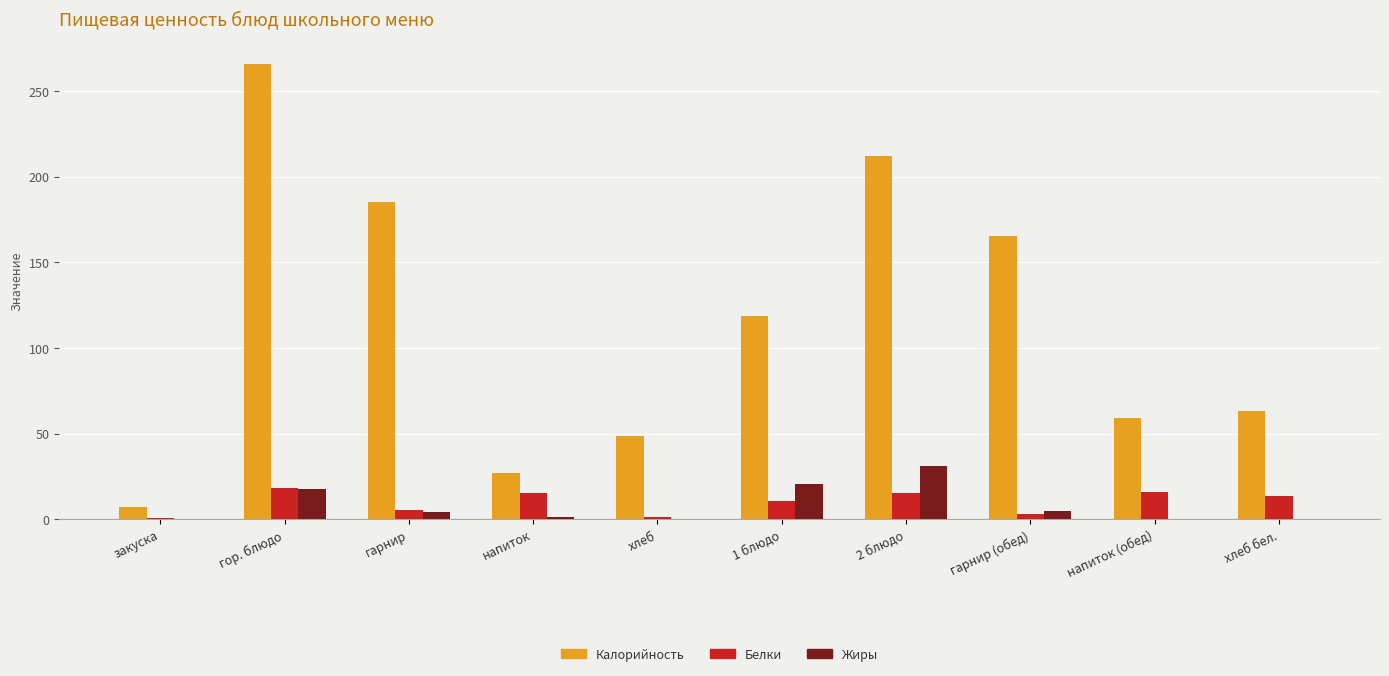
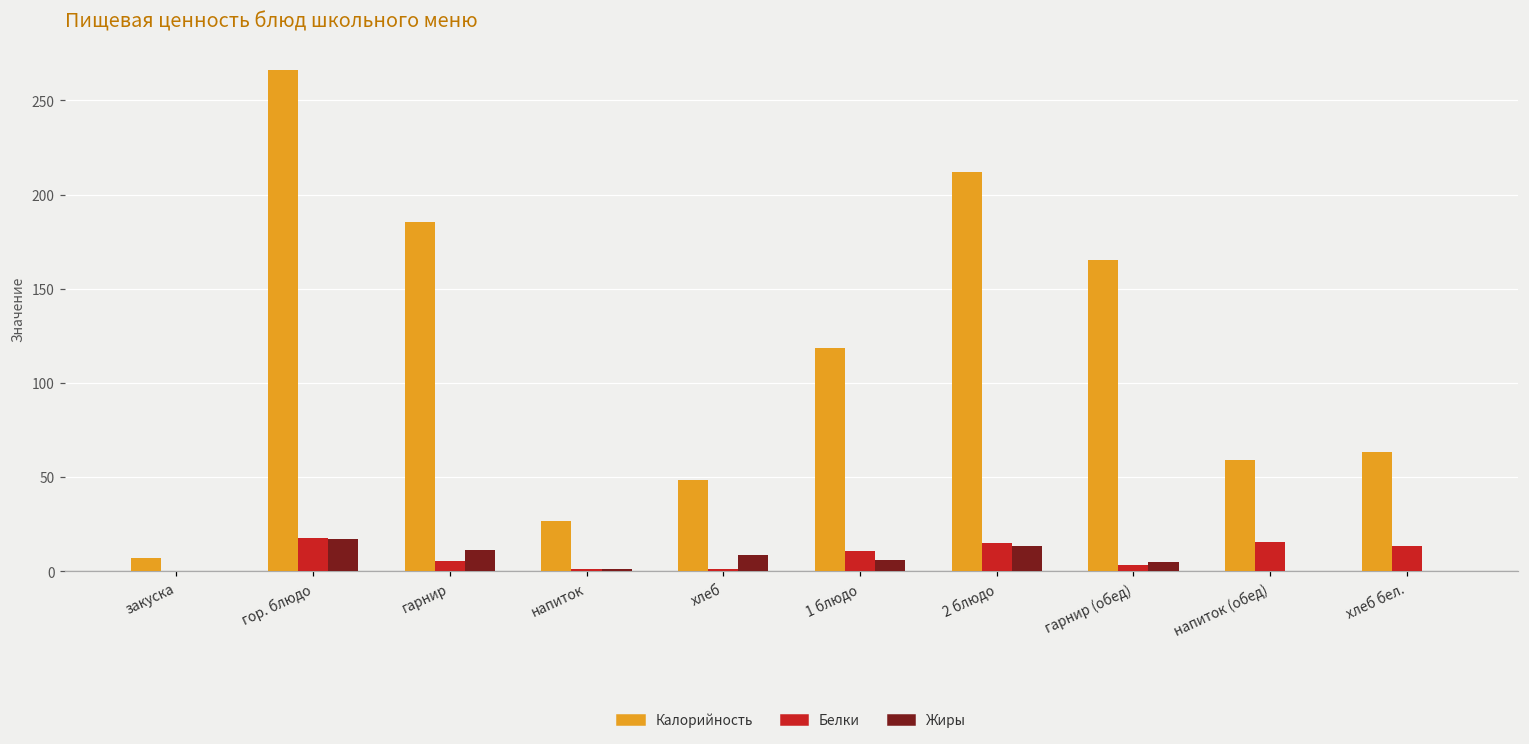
  {
    "Калорийность": {
      "закуска": 7,
      "гор. блюдо": 266,
      "гарнир": 185,
      "напиток": 27,
      "хлеб": 49,
      "1 блюдо": 119,
      "2 блюдо": 212,
      "гарнир (обед)": 165,
      "напиток (обед)": 59,
      "хлеб бел.": 63
    },
    "Белки": {
      "гор. блюдо": 18,
      "гарнир": 5,
-     "напиток": 15,
+     "напиток": 1,
      "хлеб": 2,
      "1 блюдо": 11,
      "2 блюдо": 15,
      "гарнир (обед)": 3,
      "напиток (обед)": 16,
      "хлеб бел.": 14
    },
    "Жиры": {
      "гор. блюдо": 17,
-     "гарнир": 4,
-     "хлеб": 0,
-     "1 блюдо": 21,
-     "2 блюдо": 31,
+     "гарнир": 11,
+     "хлеб": 9,
+     "1 блюдо": 6,
+     "2 блюдо": 14,
      "гарнир (обед)": 5,
      "напиток (обед)": 0
    }
  }
